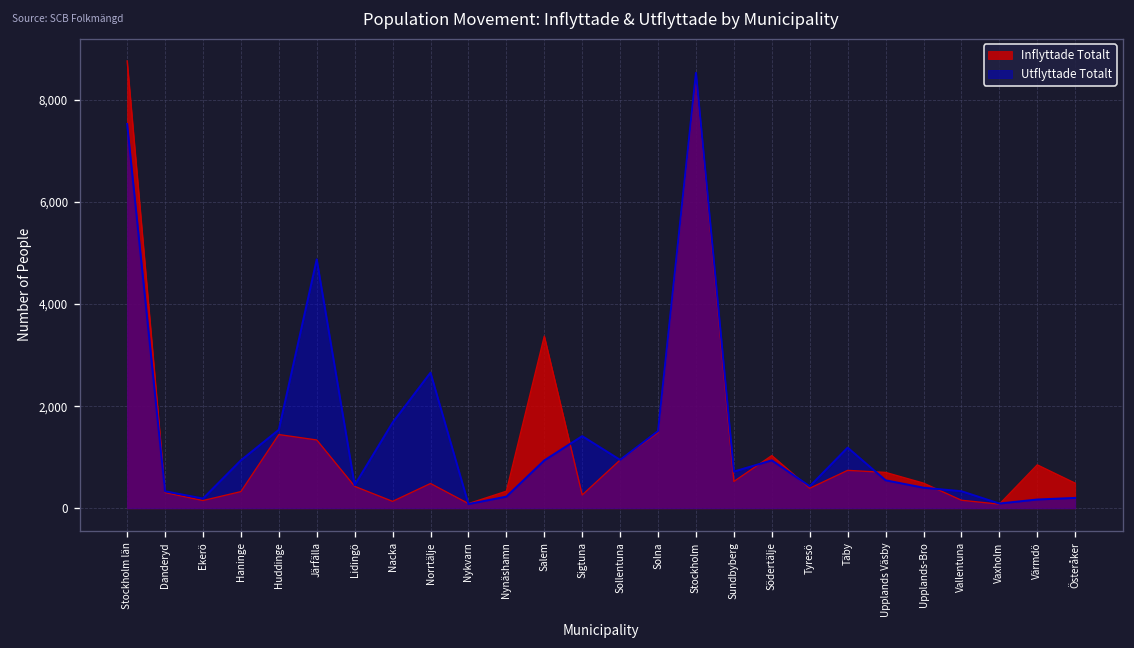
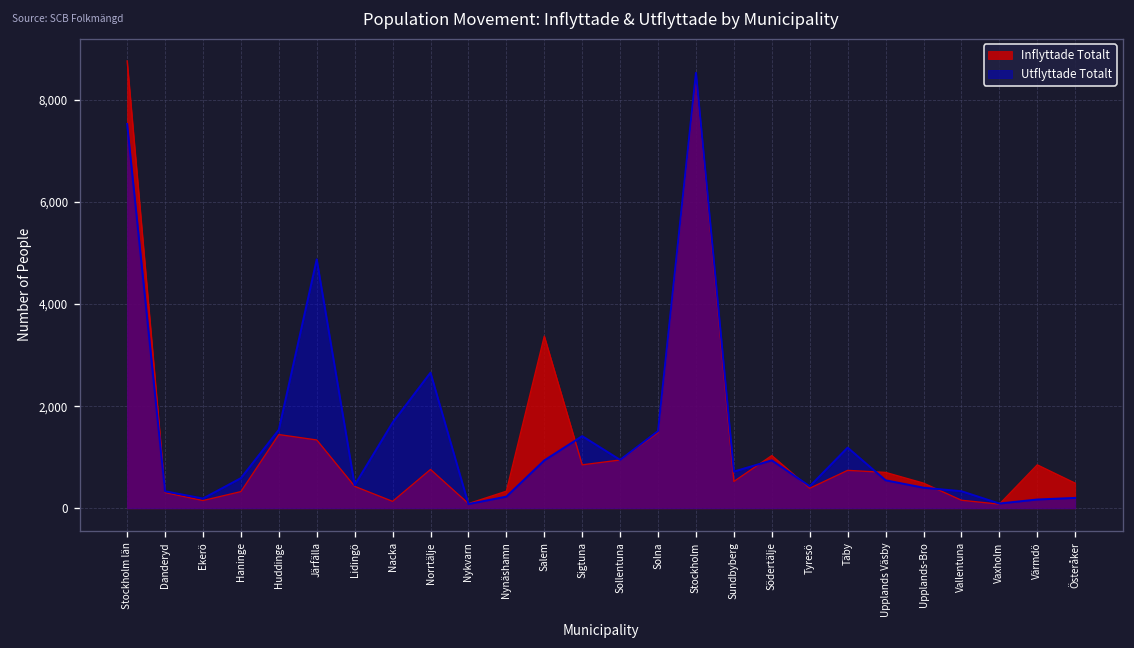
  {
    "Inflyttade Totalt": {
      "Stockholm län": "8,800",
      "Haninge": "300",
      "Huddinge": "1,400",
      "Järfälla": "1,300",
      "Nacka": "100",
-     "Norrtälje": "500",
+     "Norrtälje": "800",
      "Nynäshamn": "300",
      "Salem": "3,400",
-     "Sigtuna": "300",
+     "Sigtuna": "900",
      "Stockholm": "8,500",
      "Sundbyberg": "500",
      "Södertälje": "1,000",
      "Täby": "700",
      "Upplands Väsby": "700",
      "Upplands-Bro": "500",
      "Vallentuna": "200",
      "Värmdö": "900",
      "Österåker": "500"
    },
    "Utflyttade Totalt": {
      "Stockholm län": "7,500",
-     "Haninge": "900",
+     "Haninge": "600",
      "Huddinge": "1,500",
      "Järfälla": "4,900",
      "Nacka": "1,700",
      "Norrtälje": "2,700",
      "Nynäshamn": "200",
      "Salem": "900",
      "Sigtuna": "1,400",
      "Stockholm": "8,500",
      "Sundbyberg": "700",
      "Södertälje": "900",
      "Täby": "1,200",
      "Upplands Väsby": "500",
      "Upplands-Bro": "400",
      "Vallentuna": "300",
      "Värmdö": "200",
      "Österåker": "200"
    }
  }
